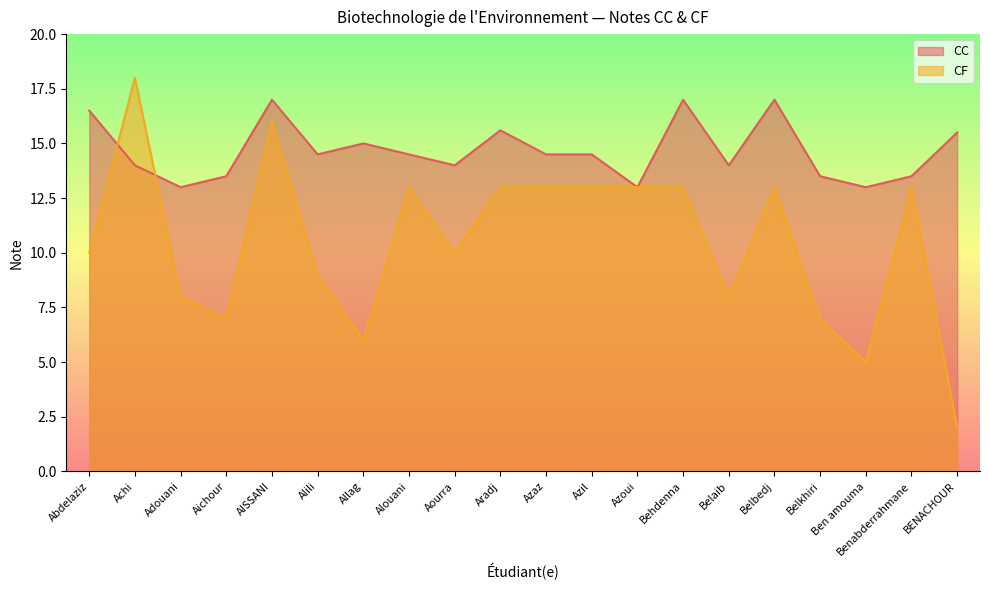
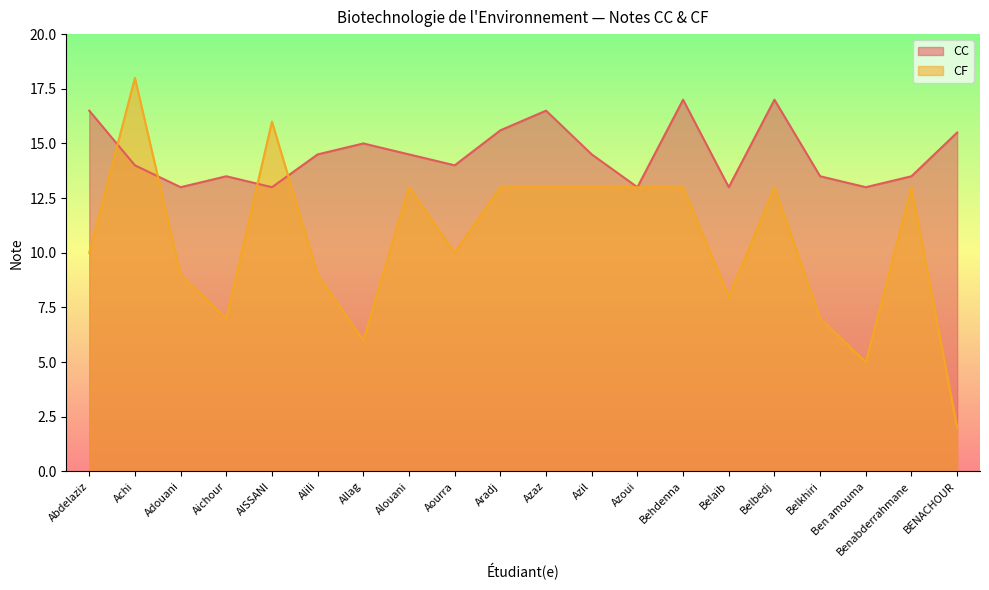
  {
    "CC": {
      "Abdelaziz": 16.5,
      "Achi": 14.0,
      "Adouani": 13.0,
      "Aichour": 13.5,
-     "AISSANI": 17,
+     "AISSANI": 13,
      "Alili": 14.5,
      "Allag": 15.0,
      "Alouani": 14.5,
      "Aourra": 14.0,
      "Aradj": 15.6,
-     "Azaz": 14.5,
+     "Azaz": 16.5,
      "Azil": 14.5,
      "Behdenna": 17.0,
-     "Belaib": 14,
+     "Belaib": 13,
      "Belbedj": 17.0,
      "Belkhiri": 13.5,
      "Ben amouma": 13.0,
      "Benabderrahmane": 13.5,
      "BENACHOUR": 15.5
    },
    "CF": {
      "Abdelaziz": 10,
      "Achi": 18,
-     "Adouani": 8,
+     "Adouani": 9,
      "Aichour": 7,
      "AISSANI": 16,
      "Alili": 9,
      "Allag": 6,
      "Alouani": 13,
      "Aourra": 10,
      "Aradj": 13,
      "Azaz": 13,
      "Azil": 13,
      "Behdenna": 13,
      "Belaib": 8,
      "Belbedj": 13,
      "Belkhiri": 7,
      "Ben amouma": 5,
      "Benabderrahmane": 13,
      "BENACHOUR": 2
    }
  }
